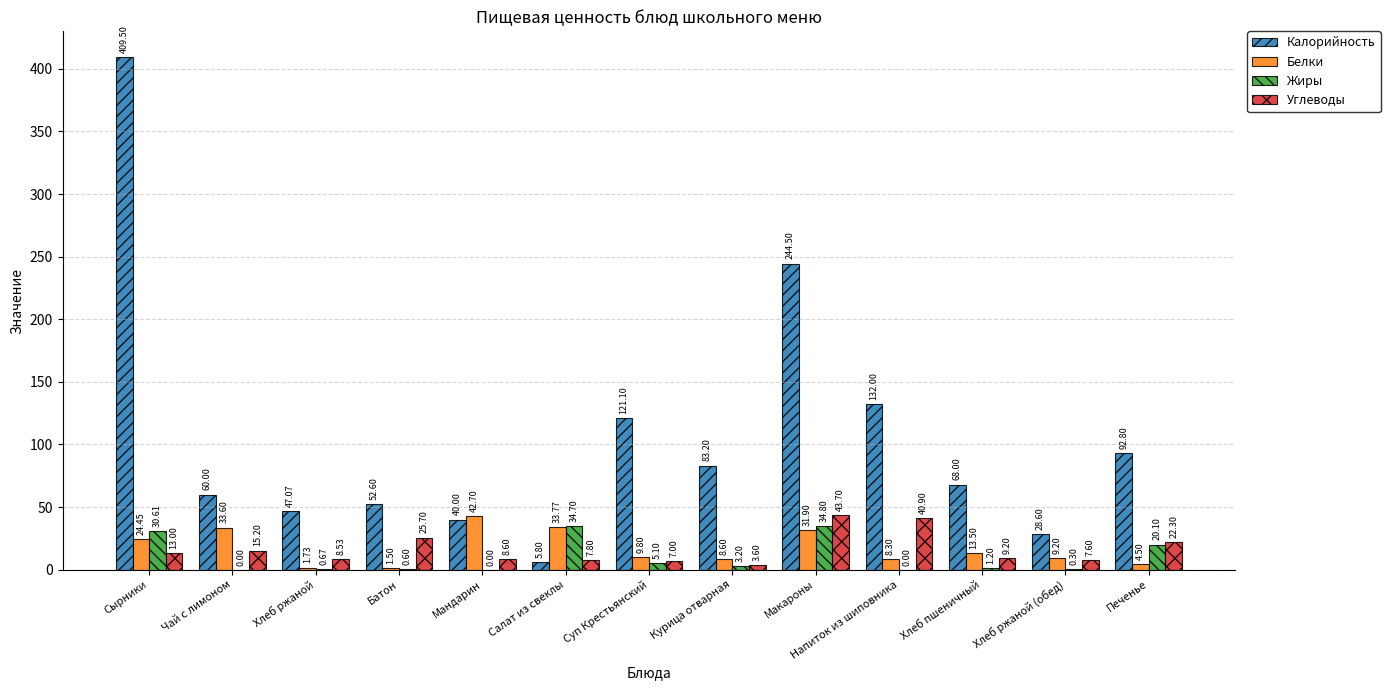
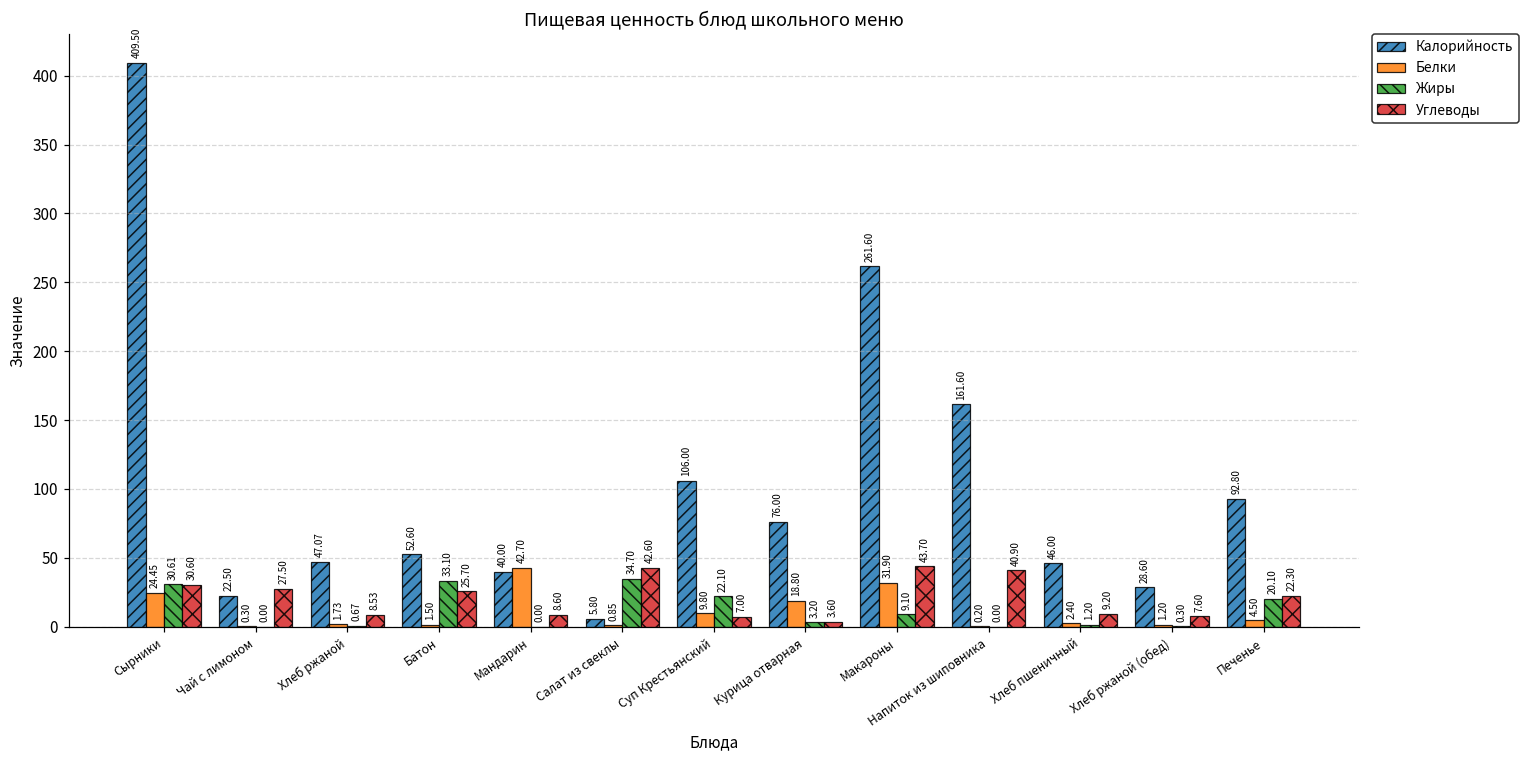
  {
    "Калорийность": {
      "Сырники": 409.50,
-     "Чай с лимоном": 60.00,
+     "Чай с лимоном": 22.50,
      "Хлеб ржаной": 47.07,
      "Батон": 52.60,
      "Мандарин": 40.00,
      "Салат из свеклы": 5.80,
-     "Суп Крестьянский": 121.10,
-     "Курица отварная": 83.20,
-     "Макароны": 244.50,
-     "Напиток из шиповника": 132.00,
-     "Хлеб пшеничный": 68.00,
+     "Суп Крестьянский": 106.00,
+     "Курица отварная": 76.00,
+     "Макароны": 261.60,
+     "Напиток из шиповника": 161.60,
+     "Хлеб пшеничный": 46.00,
      "Хлеб ржаной (обед)": 28.60,
      "Печенье": 92.80
    },
    "Белки": {
      "Сырники": 24.45,
-     "Чай с лимоном": 33.60,
+     "Чай с лимоном": 0.30,
      "Хлеб ржаной": 1.73,
      "Батон": 1.50,
      "Мандарин": 42.70,
-     "Салат из свеклы": 33.77,
+     "Салат из свеклы": 0.85,
      "Суп Крестьянский": 9.80,
-     "Курица отварная": 8.60,
+     "Курица отварная": 18.80,
      "Макароны": 31.90,
-     "Напиток из шиповника": 8.30,
-     "Хлеб пшеничный": 13.50,
-     "Хлеб ржаной (обед)": 9.20,
+     "Напиток из шиповника": 0.20,
+     "Хлеб пшеничный": 2.40,
+     "Хлеб ржаной (обед)": 1.20,
      "Печенье": 4.50
    },
    "Жиры": {
      "Сырники": 30.61,
      "Чай с лимоном": 0.00,
      "Хлеб ржаной": 0.67,
-     "Батон": 0.60,
+     "Батон": 33.10,
      "Мандарин": 0.00,
      "Салат из свеклы": 34.70,
-     "Суп Крестьянский": 5.10,
+     "Суп Крестьянский": 22.10,
      "Курица отварная": 3.20,
-     "Макароны": 34.80,
+     "Макароны": 9.10,
      "Напиток из шиповника": 0.00,
      "Хлеб пшеничный": 1.20,
      "Хлеб ржаной (обед)": 0.30,
      "Печенье": 20.10
    },
    "Углеводы": {
-     "Сырники": 13.00,
-     "Чай с лимоном": 15.20,
+     "Сырники": 30.60,
+     "Чай с лимоном": 27.50,
      "Хлеб ржаной": 8.53,
      "Батон": 25.70,
      "Мандарин": 8.60,
-     "Салат из свеклы": 7.80,
+     "Салат из свеклы": 42.60,
      "Суп Крестьянский": 7.00,
      "Курица отварная": 3.60,
      "Макароны": 43.70,
      "Напиток из шиповника": 40.90,
      "Хлеб пшеничный": 9.20,
      "Хлеб ржаной (обед)": 7.60,
      "Печенье": 22.30
    }
  }
